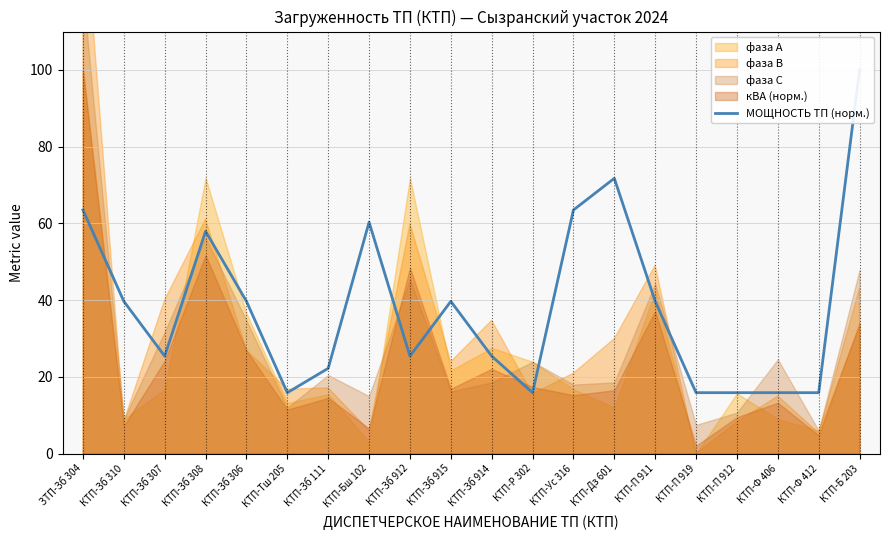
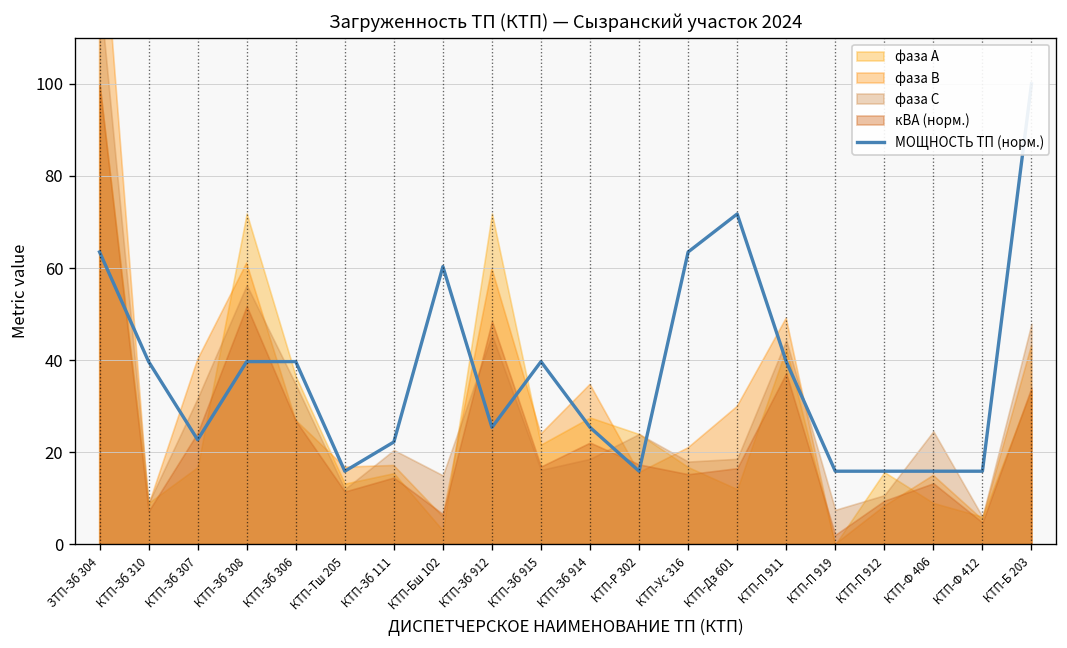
  {
    "МОЩНОСТЬ ТП (норм.)": {
      "ЗТП-Зб 304": 63,
      "КТП-Зб 310": 40,
-     "КТП-Зб 307": 25,
-     "КТП-Зб 308": 58,
+     "КТП-Зб 307": 23,
+     "КТП-Зб 308": 40,
      "КТП-Зб 306": 40,
      "КТП-Тш 205": 16,
      "КТП-Зб 111": 22,
      "КТП-Бш 102": 60,
      "КТП-Зб 912": 25,
      "КТП-Зб 915": 40,
      "КТП-Зб 914": 25,
      "КТП-Ус 316": 63,
      "КТП-Дз 601": 72,
      "КТП-П 911": 40,
      "КТП-П 919": 16,
      "КТП-Ф 406": 16,
      "КТП-Ф 412": 16
    }
  }
